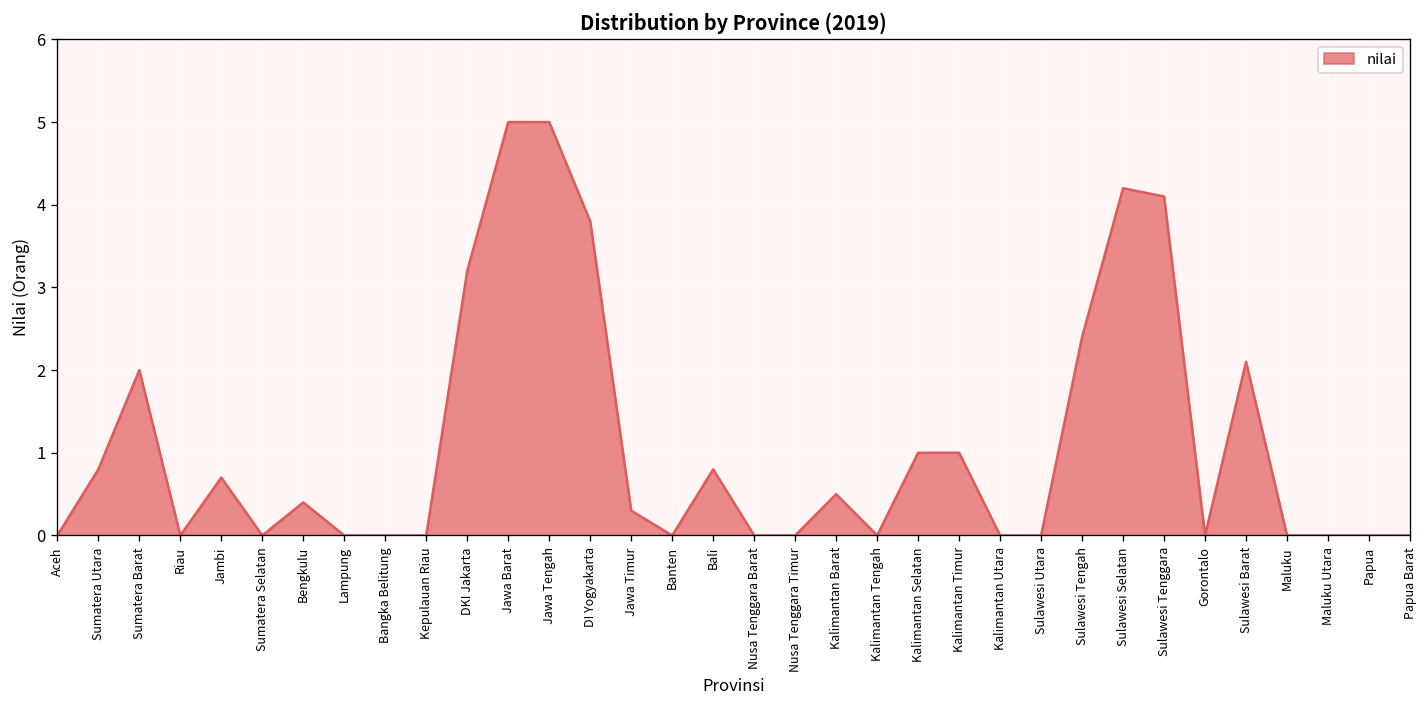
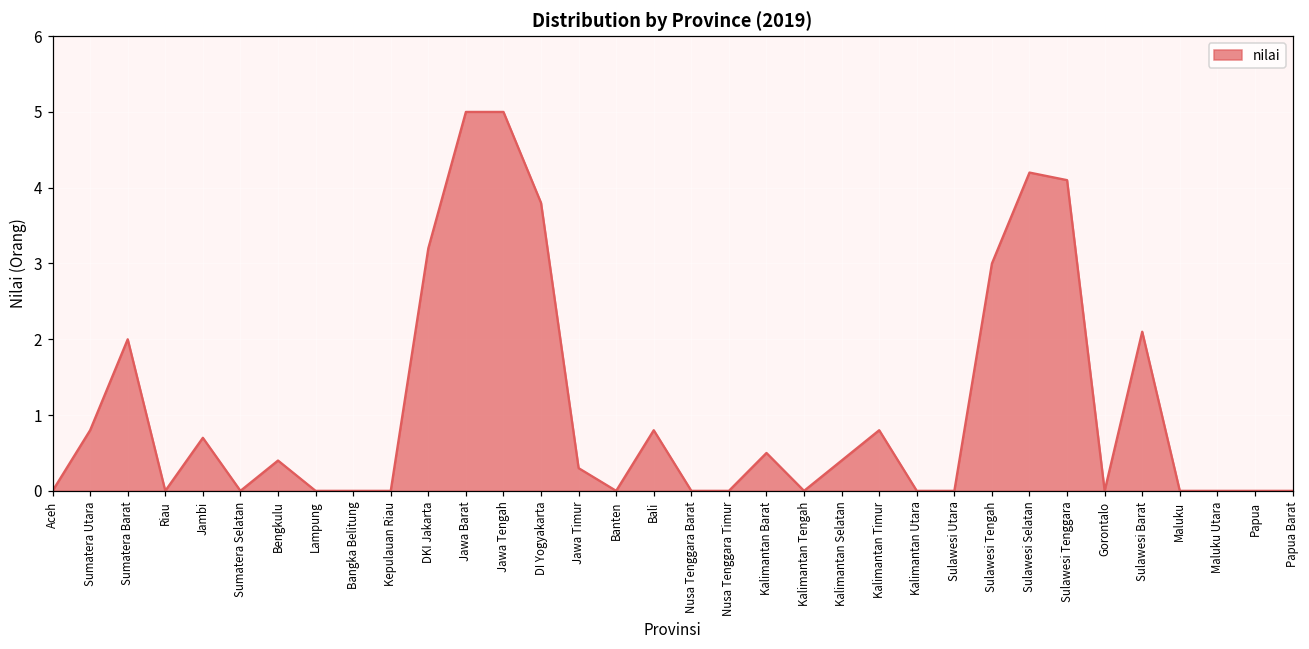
  {
    "Aceh": 0.0,
    "Sumatera Utara": 0.8,
    "Sumatera Barat": 2.0,
    "Riau": 0.0,
    "Jambi": 0.7,
    "Sumatera Selatan": 0.0,
    "Bengkulu": 0.4,
    "Lampung": 0.0,
    "Bangka Belitung": 0.0,
    "Kepulauan Riau": 0.0,
    "DKI Jakarta": 3.2,
    "Jawa Barat": 5.0,
    "Jawa Tengah": 5.0,
    "DI Yogyakarta": 3.8,
    "Jawa Timur": 0.3,
    "Banten": 0.0,
    "Bali": 0.8,
    "Nusa Tenggara Barat": 0.0,
    "Nusa Tenggara Timur": 0.0,
    "Kalimantan Barat": 0.5,
    "Kalimantan Tengah": 0.0,
-   "Kalimantan Selatan": 1.0,
-   "Kalimantan Timur": 1.0,
+   "Kalimantan Selatan": 0.4,
+   "Kalimantan Timur": 0.8,
    "Kalimantan Utara": 0.0,
    "Sulawesi Utara": 0.0,
-   "Sulawesi Tengah": 2.4,
+   "Sulawesi Tengah": 3.0,
    "Sulawesi Selatan": 4.2,
    "Sulawesi Tenggara": 4.1,
    "Gorontalo": 0.0,
    "Sulawesi Barat": 2.1,
    "Maluku": 0.0,
    "Maluku Utara": 0.0,
    "Papua": 0.0,
    "Papua Barat": 0.0
  }
